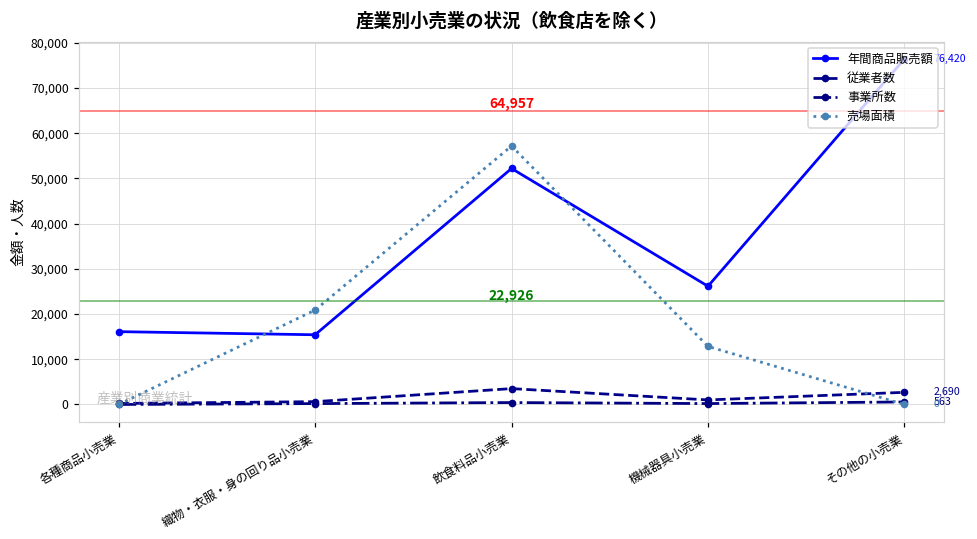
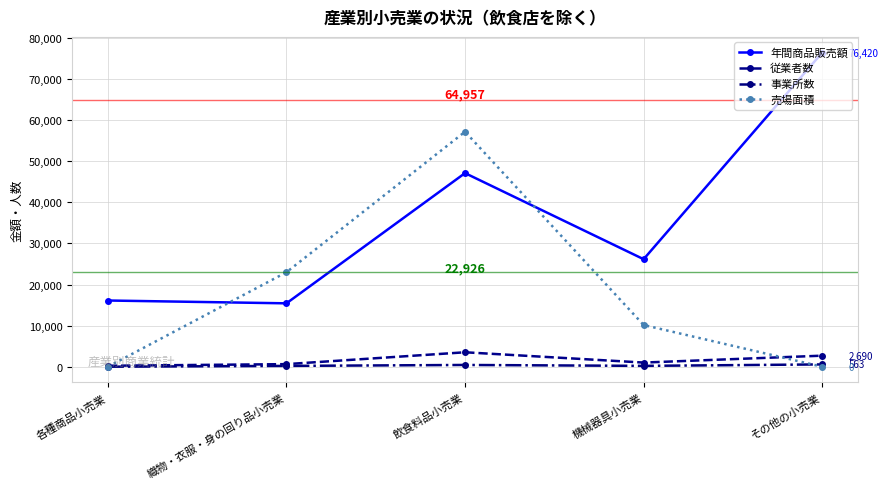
  {
    "年間商品販売額": {
      "各種商品小売業": "16,000",
      "織物・衣服・身の回り品小売業": "15,000",
-     "飲食料品小売業": "52,000",
+     "飲食料品小売業": "47,000",
      "機械器具小売業": "26,000"
    },
    "売場面積": {
-     "織物・衣服・身の回り品小売業": "21,000",
+     "織物・衣服・身の回り品小売業": "23,000",
      "飲食料品小売業": "57,000",
-     "機械器具小売業": "13,000"
+     "機械器具小売業": "10,000"
    }
  }
